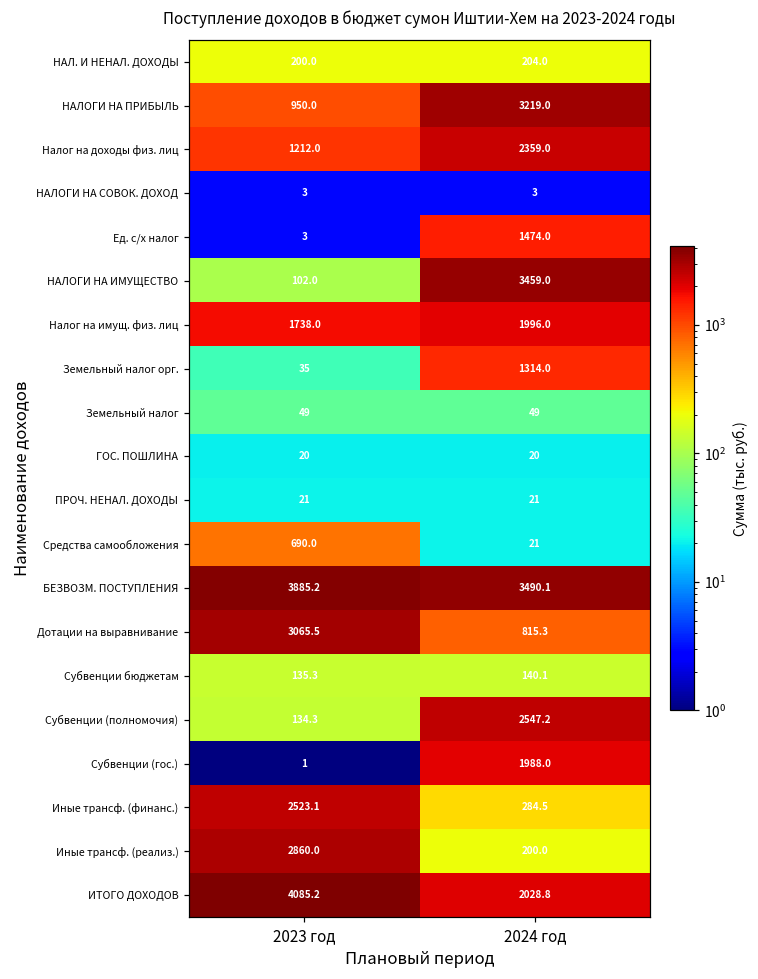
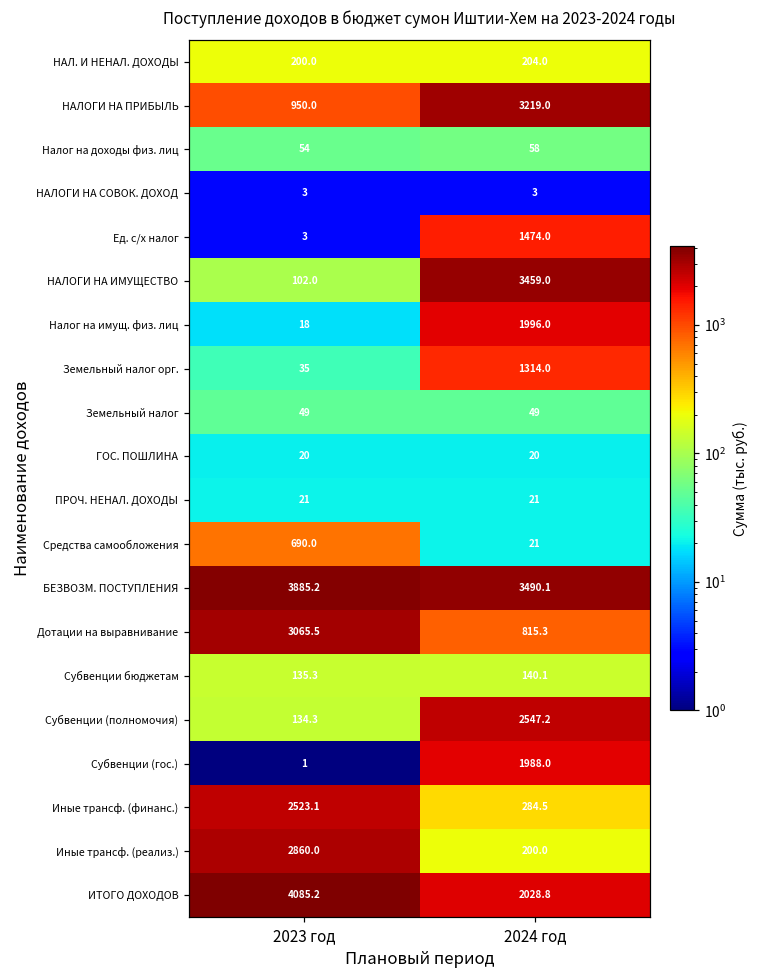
  {
    "НАЛ. И НЕНАЛ. ДОХОДЫ": {
      "2023 год": 200.0,
      "2024 год": 204.0
    },
    "НАЛОГИ НА ПРИБЫЛЬ": {
      "2023 год": 950.0,
      "2024 год": 3219.0
    },
    "Налог на доходы физ. лиц": {
-     "2023 год": 1212.0,
-     "2024 год": 2359.0
+     "2023 год": 54,
+     "2024 год": 58
    },
    "НАЛОГИ НА СОВОК. ДОХОД": {
      "2023 год": 3,
      "2024 год": 3
    },
    "Ед. с/х налог": {
      "2023 год": 3,
      "2024 год": 1474.0
    },
    "НАЛОГИ НА ИМУЩЕСТВО": {
      "2023 год": 102.0,
      "2024 год": 3459.0
    },
    "Налог на имущ. физ. лиц": {
-     "2023 год": 1738.0,
+     "2023 год": 18,
      "2024 год": 1996.0
    },
    "Земельный налог орг.": {
      "2023 год": 35,
      "2024 год": 1314.0
    },
    "Земельный налог": {
      "2023 год": 49,
      "2024 год": 49
    },
    "ГОС. ПОШЛИНА": {
      "2023 год": 20,
      "2024 год": 20
    },
    "ПРОЧ. НЕНАЛ. ДОХОДЫ": {
      "2023 год": 21,
      "2024 год": 21
    },
    "Средства самообложения": {
      "2023 год": 690.0,
      "2024 год": 21
    },
    "БЕЗВОЗМ. ПОСТУПЛЕНИЯ": {
      "2023 год": 3885.2,
      "2024 год": 3490.1
    },
    "Дотации на выравнивание": {
      "2023 год": 3065.5,
      "2024 год": 815.3
    },
    "Субвенции бюджетам": {
      "2023 год": 135.3,
      "2024 год": 140.1
    },
    "Субвенции (полномочия)": {
      "2023 год": 134.3,
      "2024 год": 2547.2
    },
    "Субвенции (гос.)": {
      "2023 год": 1,
      "2024 год": 1988.0
    },
    "Иные трансф. (финанс.)": {
      "2023 год": 2523.1,
      "2024 год": 284.5
    },
    "Иные трансф. (реализ.)": {
      "2023 год": 2860.0,
      "2024 год": 200.0
    },
    "ИТОГО ДОХОДОВ": {
      "2023 год": 4085.2,
      "2024 год": 2028.8
    }
  }
